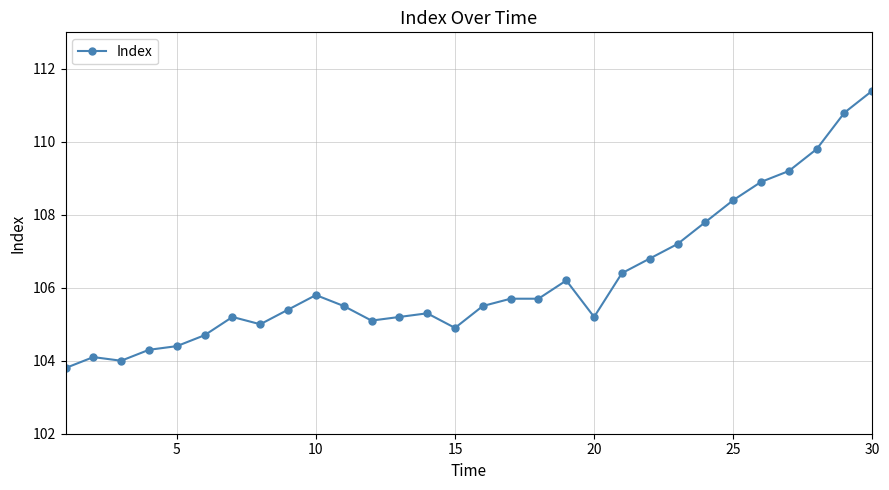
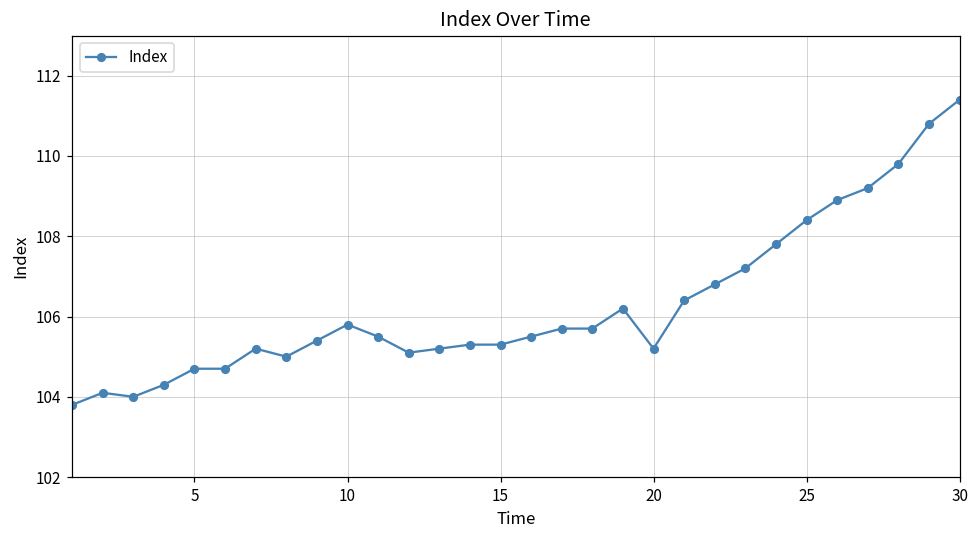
  {
-   "5": 104.4,
+   "5": 104.7,
    "10": 105.8,
-   "15": 104.9,
+   "15": 105.3,
    "20": 105.2,
    "25": 108.4,
    "30": 111.4
  }
